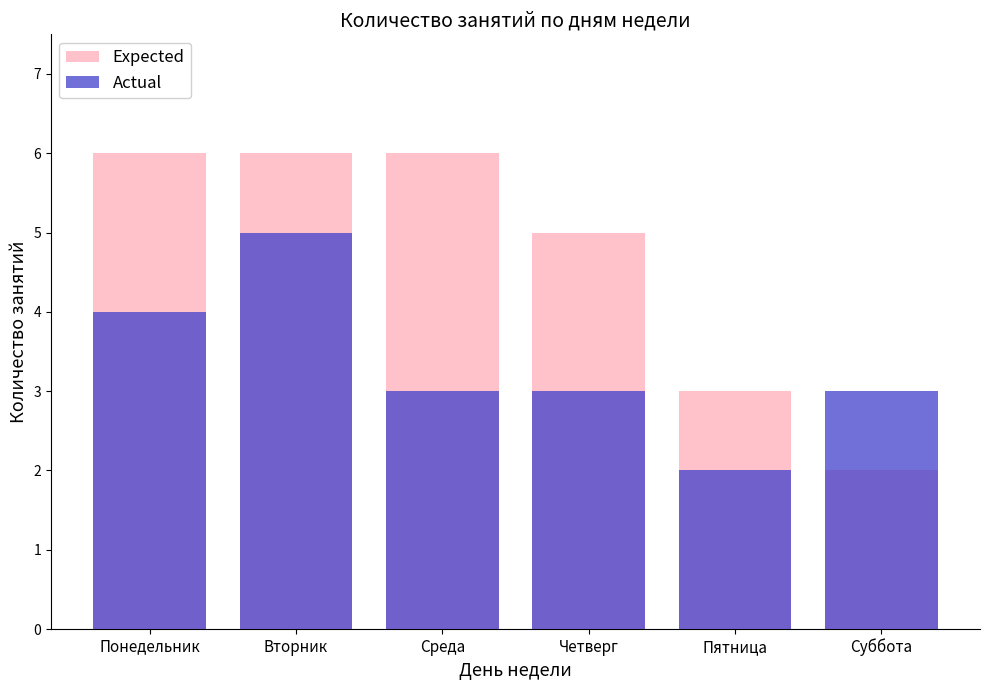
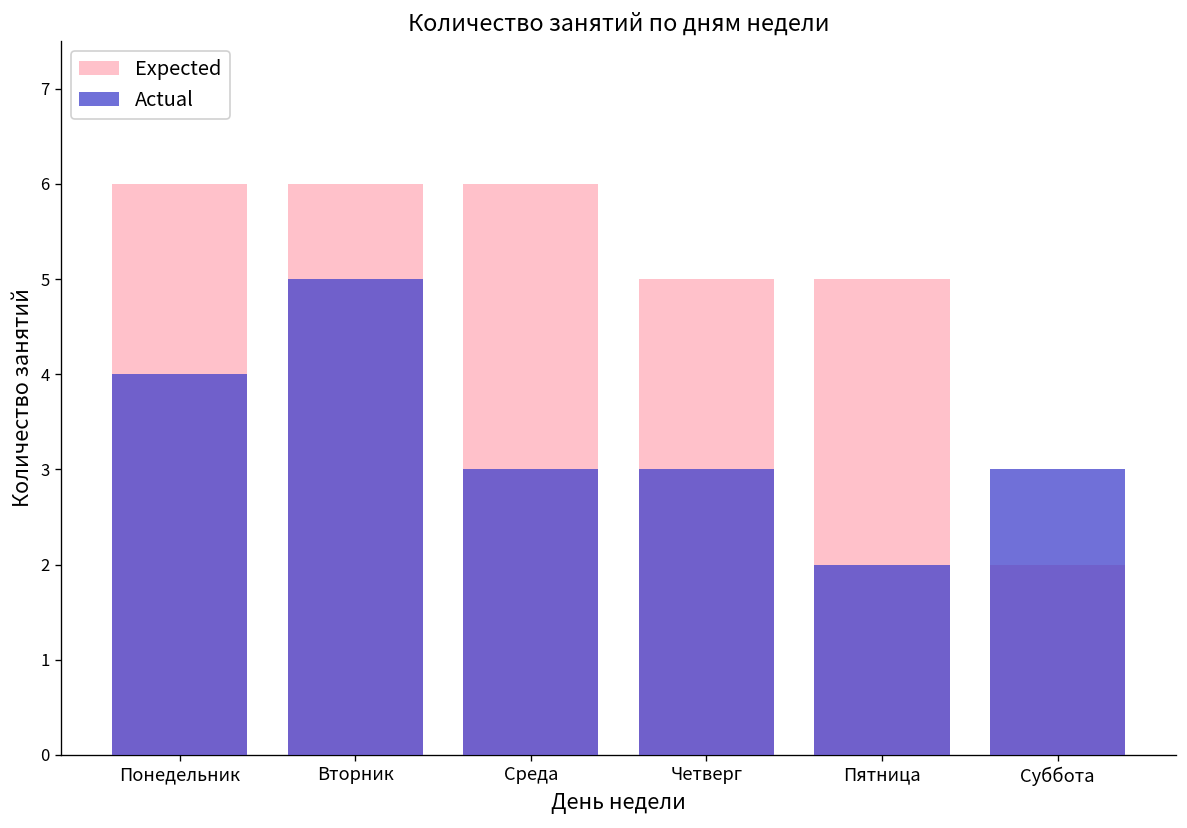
  {
    "Expected": {
      "Понедельник": 6,
      "Вторник": 6,
      "Среда": 6,
      "Четверг": 5,
-     "Пятница": 3
+     "Пятница": 5
    },
    "Actual": {
      "Суббота": 3
    }
  }
